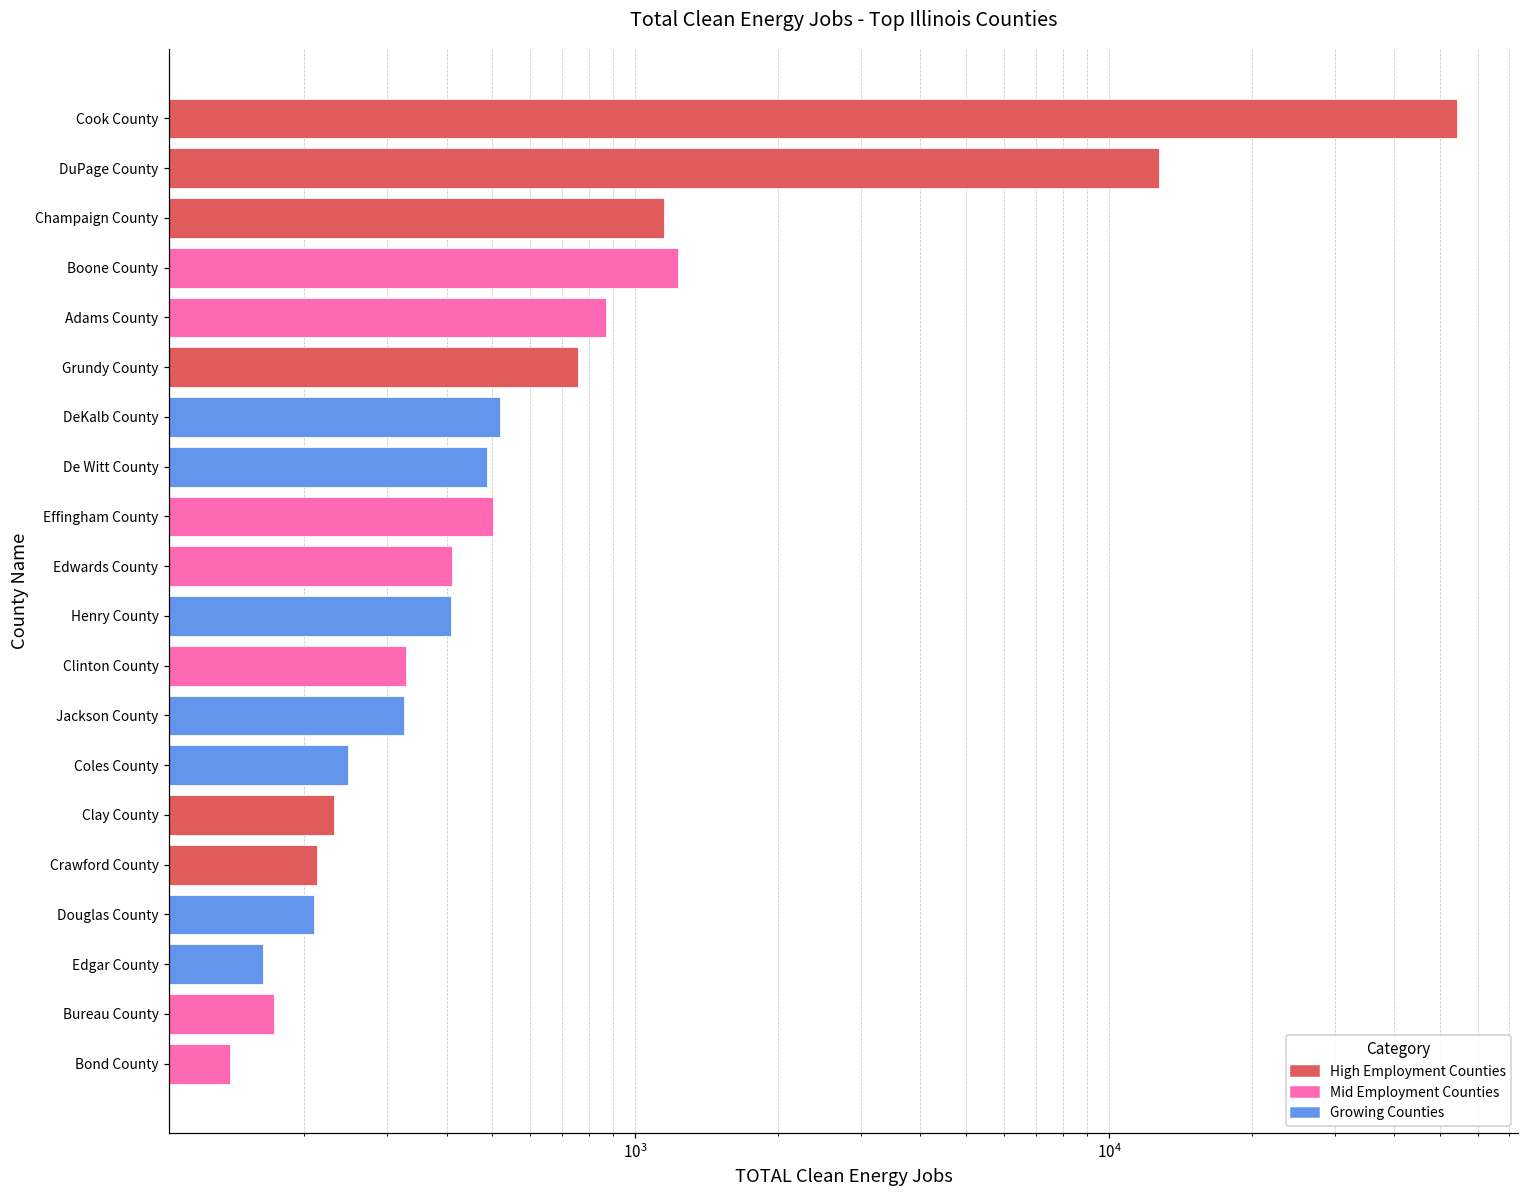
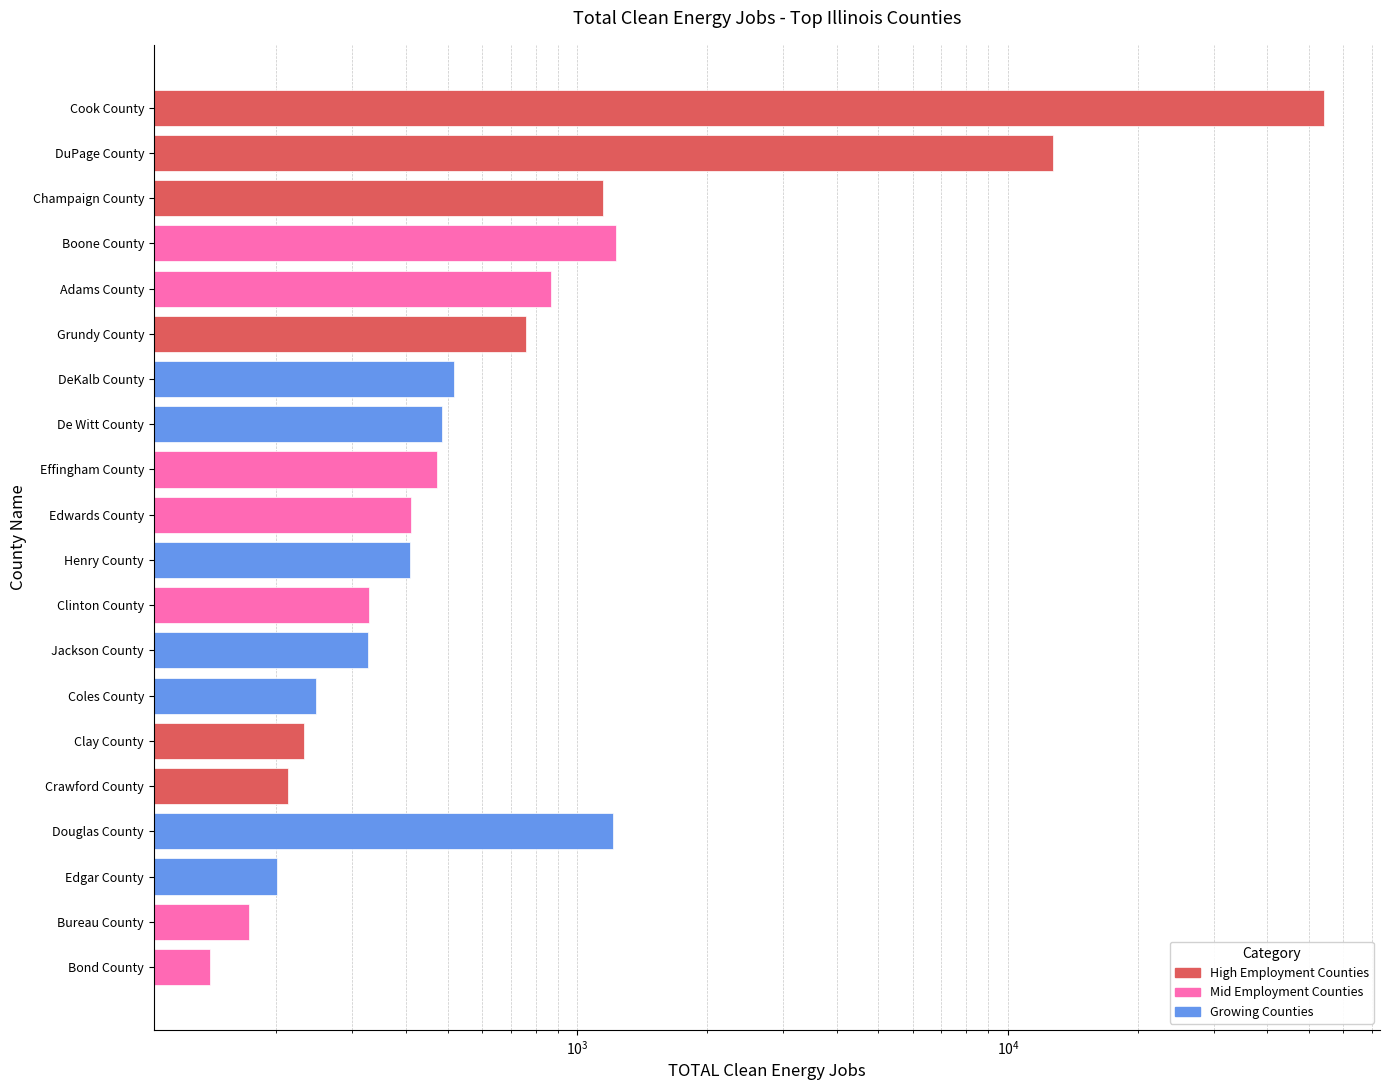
  {
    "Cook County": 54000,
    "DuPage County": 12700,
    "Champaign County": 1150,
    "Boone County": 1230,
    "Adams County": 870,
    "Grundy County": 760,
    "DeKalb County": 520,
    "De Witt County": 490,
-   "Effingham County": 500,
+   "Effingham County": 470,
    "Edwards County": 410,
    "Henry County": 410,
    "Clinton County": 330,
    "Jackson County": 330,
    "Coles County": 250,
    "Clay County": 230,
    "Crawford County": 210,
-   "Douglas County": 210,
-   "Edgar County": 164,
+   "Douglas County": 1210,
+   "Edgar County": 200,
    "Bureau County": 173,
    "Bond County": 140
  }
